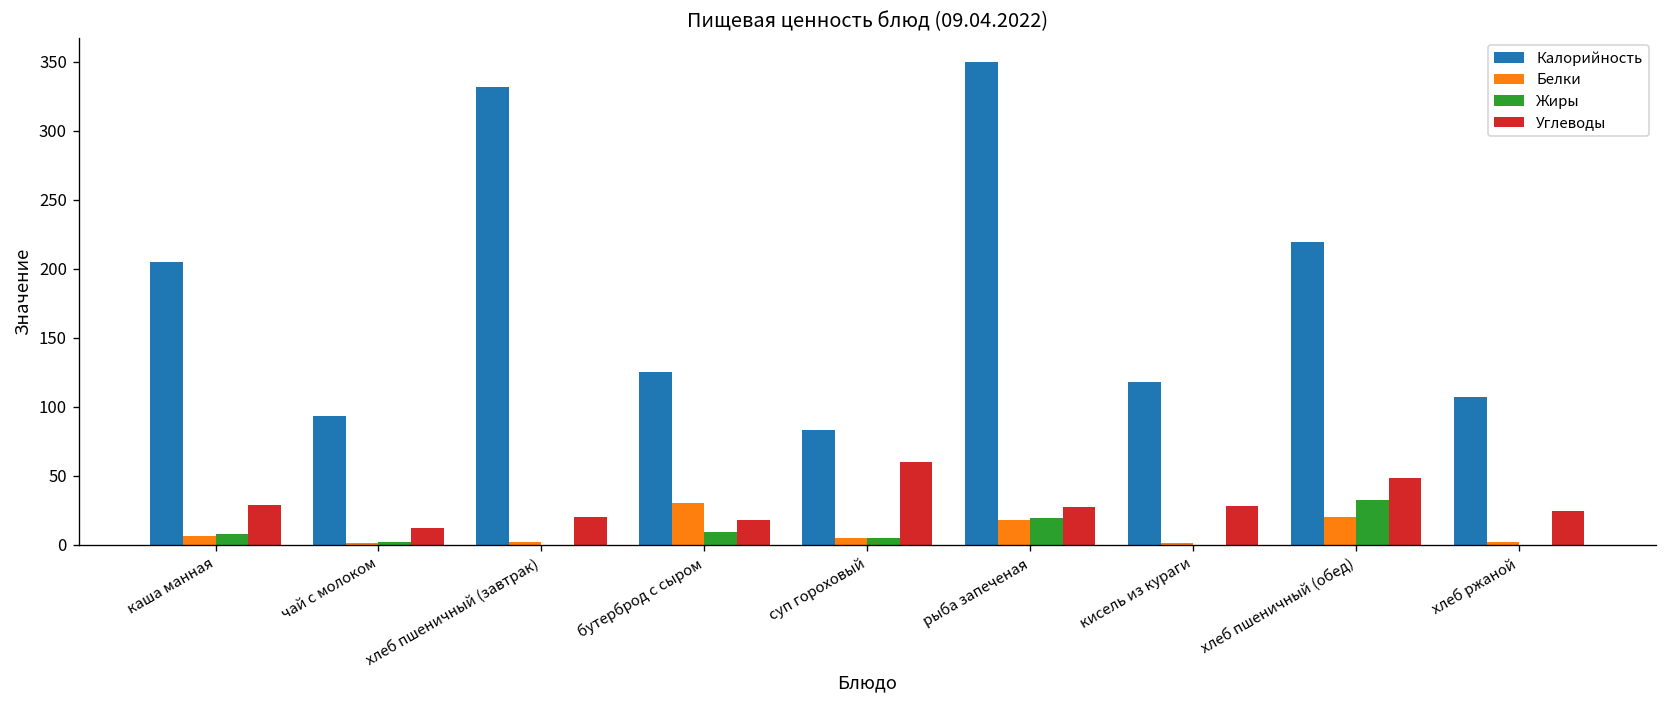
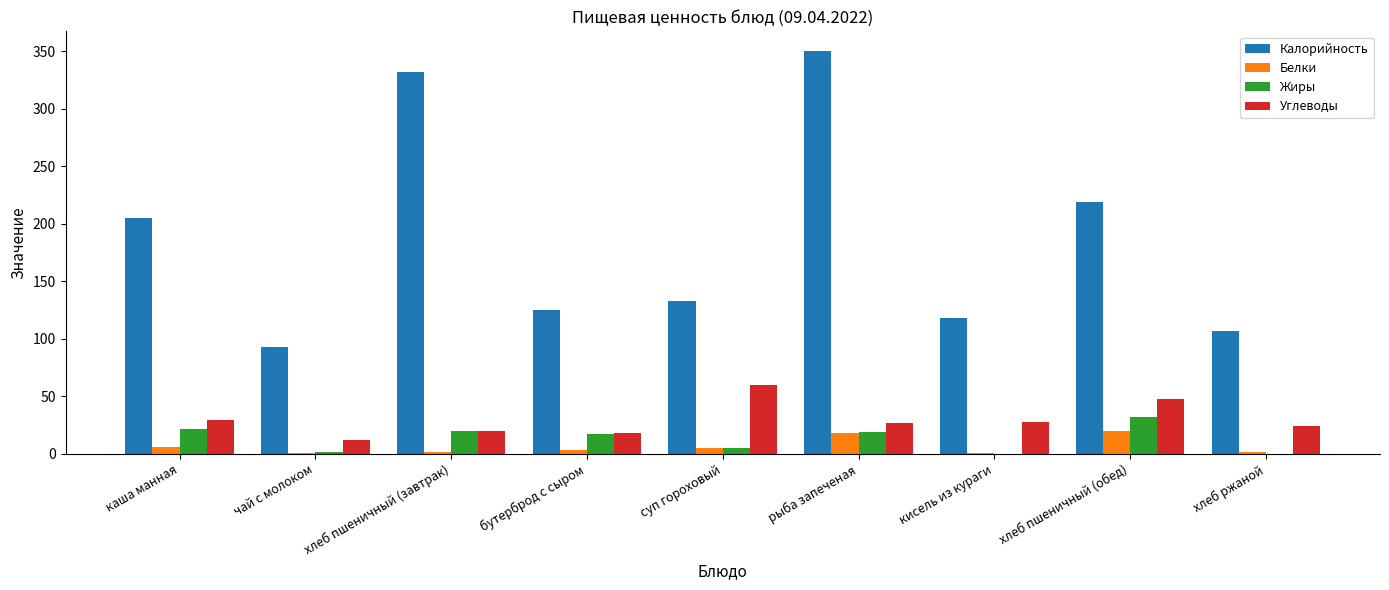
  {
    "Калорийность": {
      "каша манная": 205,
      "чай с молоком": 93,
      "хлеб пшеничный (завтрак)": 332,
      "бутерброд с сыром": 125,
-     "суп гороховый": 83,
+     "суп гороховый": 133,
      "рыба запеченая": 350,
      "кисель из кураги": 118,
      "хлеб пшеничный (обед)": 219,
      "хлеб ржаной": 107
    },
    "Белки": {
      "каша манная": 6,
-     "бутерброд с сыром": 30,
+     "бутерброд с сыром": 3,
      "суп гороховый": 5,
      "рыба запеченая": 18,
      "хлеб пшеничный (обед)": 20
    },
    "Жиры": {
-     "каша манная": 8,
-     "хлеб пшеничный (завтрак)": 0,
-     "бутерброд с сыром": 9,
+     "каша манная": 22,
+     "хлеб пшеничный (завтрак)": 20,
+     "бутерброд с сыром": 17,
      "суп гороховый": 5,
      "рыба запеченая": 19,
      "кисель из кураги": 0,
      "хлеб пшеничный (обед)": 32,
      "хлеб ржаной": 0
    },
    "Углеводы": {
      "каша манная": 29,
      "чай с молоком": 12,
      "хлеб пшеничный (завтрак)": 20,
      "бутерброд с сыром": 18,
      "суп гороховый": 60,
      "рыба запеченая": 27,
      "кисель из кураги": 28,
      "хлеб пшеничный (обед)": 48,
      "хлеб ржаной": 24
    }
  }
